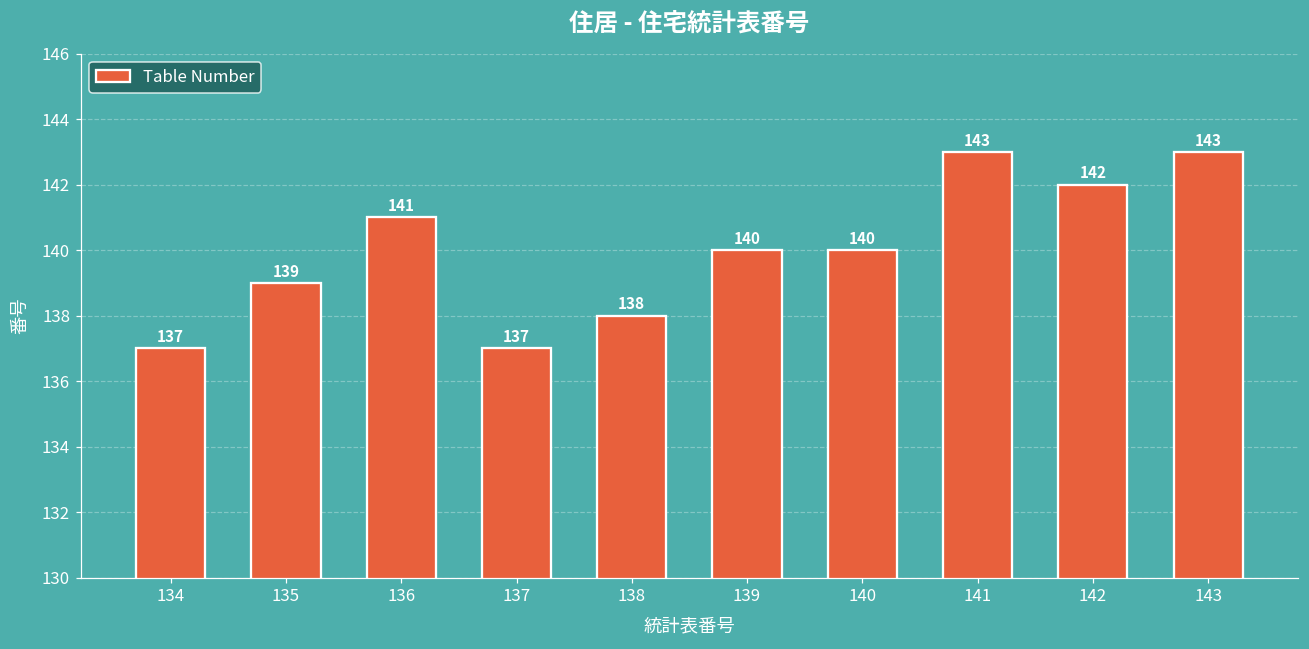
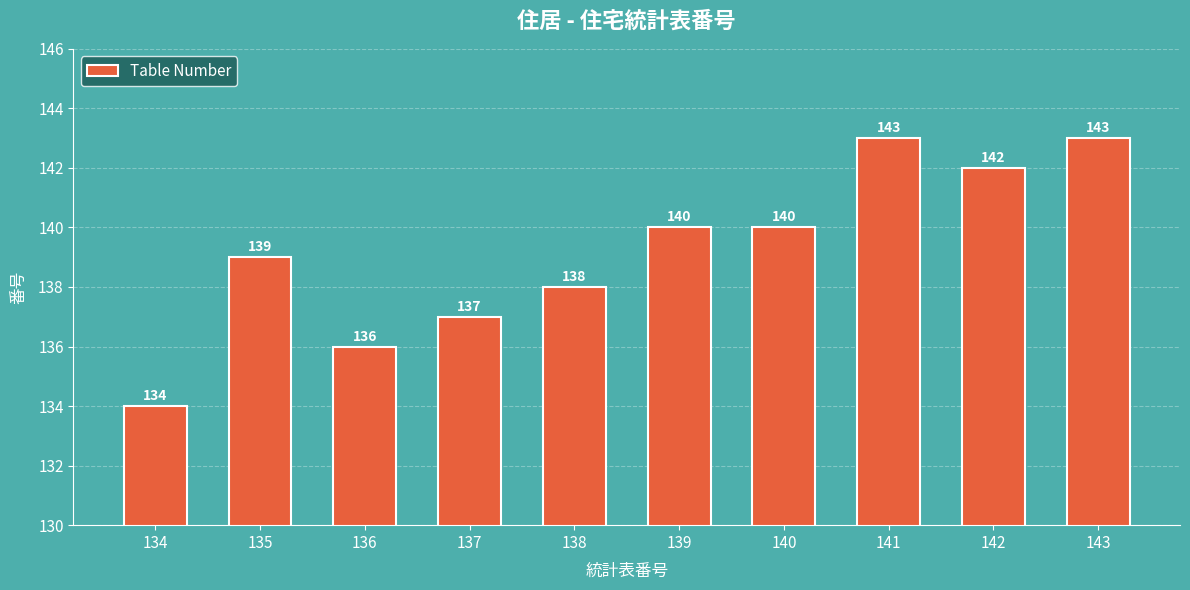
  {
-   "134": 137,
+   "134": 134,
    "135": 139,
-   "136": 141,
+   "136": 136,
    "137": 137,
    "138": 138,
    "139": 140,
    "140": 140,
    "141": 143,
    "142": 142,
    "143": 143
  }
